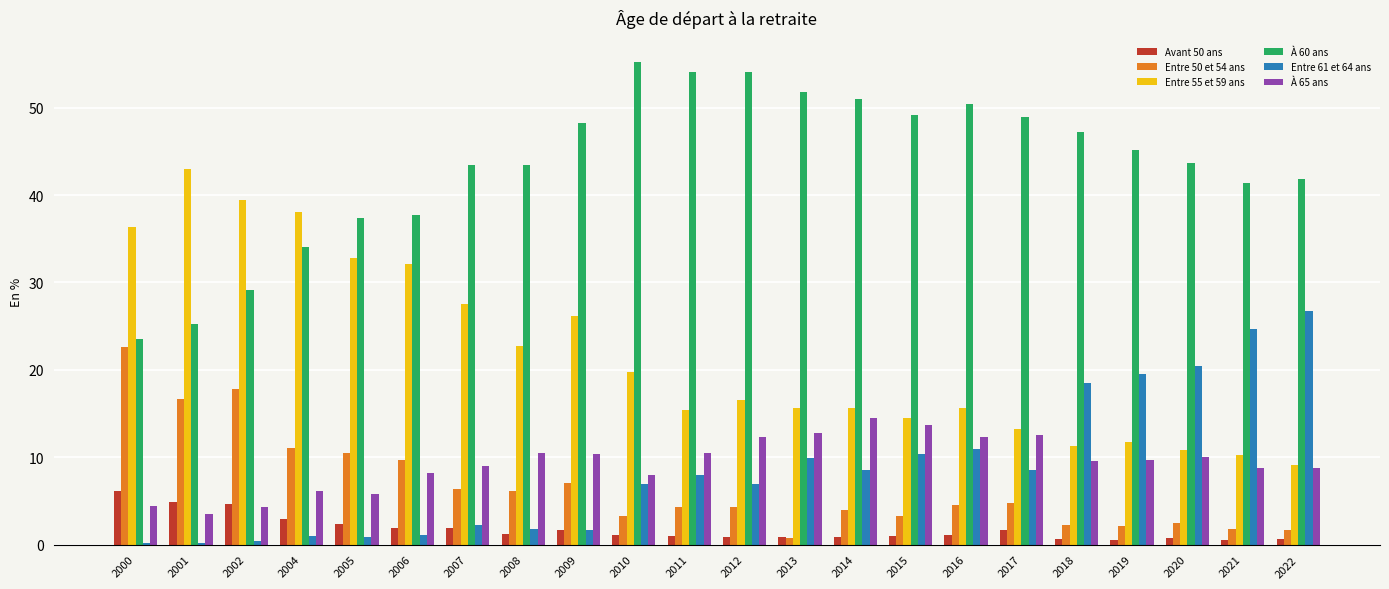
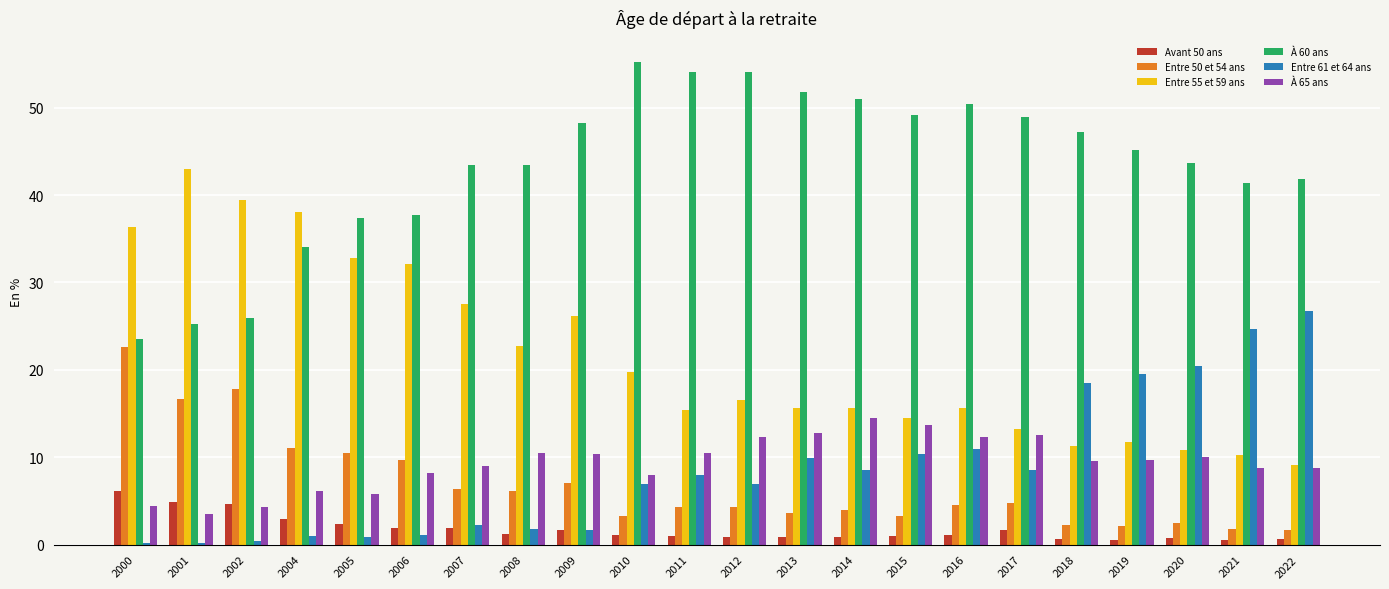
  {
    "Avant 50 ans": {
      "2000": 6,
      "2001": 5,
      "2002": 5,
      "2004": 3,
      "2005": 2,
      "2006": 2,
      "2007": 2,
      "2008": 1,
      "2009": 2,
      "2010": 1,
      "2011": 1,
      "2012": 1,
      "2013": 1,
      "2014": 1,
      "2015": 1,
      "2016": 1,
      "2017": 2,
      "2018": 1,
      "2019": 1,
      "2020": 1,
      "2021": 1,
      "2022": 1
    },
    "Entre 50 et 54 ans": {
      "2000": 23,
      "2001": 17,
      "2002": 18,
      "2004": 11,
      "2005": 10,
      "2006": 10,
      "2007": 6,
      "2008": 6,
      "2009": 7,
      "2010": 3,
      "2011": 4,
      "2012": 4,
-     "2013": 1,
+     "2013": 4,
      "2014": 4,
      "2015": 3,
      "2016": 5,
      "2017": 5,
      "2018": 2,
      "2019": 2,
      "2020": 2,
      "2021": 2,
      "2022": 2
    },
    "Entre 55 et 59 ans": {
      "2000": 36,
      "2001": 43,
      "2002": 39,
      "2004": 38,
      "2005": 33,
      "2006": 32,
      "2007": 28,
      "2008": 23,
      "2009": 26,
      "2010": 20,
      "2011": 15,
      "2012": 17,
      "2013": 16,
      "2014": 16,
      "2015": 15,
      "2016": 16,
      "2017": 13,
      "2018": 11,
      "2019": 12,
      "2020": 11,
      "2021": 10,
      "2022": 9
    },
    "À 60 ans": {
      "2000": 23,
      "2001": 25,
-     "2002": 29,
+     "2002": 26,
      "2004": 34,
      "2005": 37,
      "2006": 38,
      "2007": 43,
      "2008": 43,
      "2009": 48,
      "2010": 55,
      "2011": 54,
      "2012": 54,
      "2013": 52,
      "2014": 51,
      "2015": 49,
      "2016": 50,
      "2017": 49,
      "2018": 47,
      "2019": 45,
      "2020": 44,
      "2021": 41,
      "2022": 42
    },
    "Entre 61 et 64 ans": {
      "2002": 0,
      "2004": 1,
      "2005": 1,
      "2006": 1,
      "2007": 2,
      "2008": 2,
      "2009": 2,
      "2010": 7,
      "2011": 8,
      "2012": 7,
      "2013": 10,
      "2014": 8,
      "2015": 10,
      "2016": 11,
      "2017": 9,
      "2018": 19,
      "2019": 20,
      "2020": 20,
      "2021": 25,
      "2022": 27
    },
    "À 65 ans": {
      "2000": 4,
      "2001": 3,
      "2002": 4,
      "2004": 6,
      "2005": 6,
      "2006": 8,
      "2007": 9,
      "2008": 10,
      "2009": 10,
      "2010": 8,
      "2011": 11,
      "2012": 12,
      "2013": 13,
      "2014": 14,
      "2015": 14,
      "2016": 12,
      "2017": 13,
      "2018": 10,
      "2019": 10,
      "2020": 10,
      "2021": 9,
      "2022": 9
    }
  }
